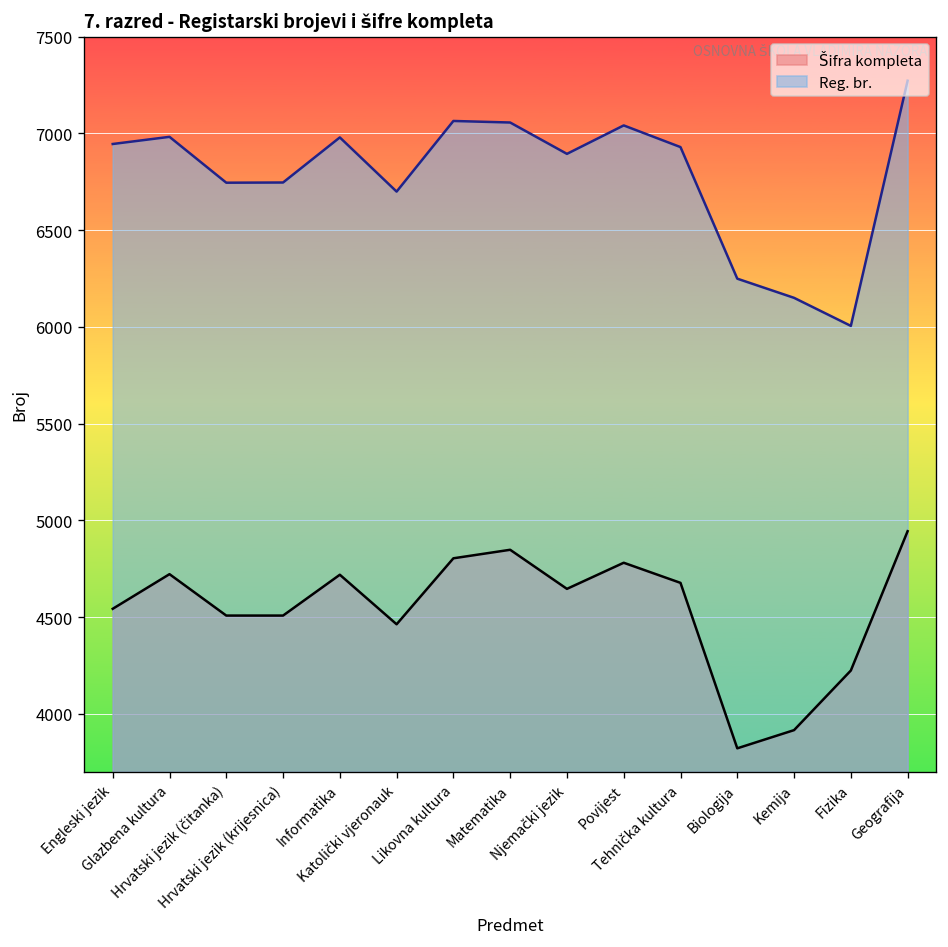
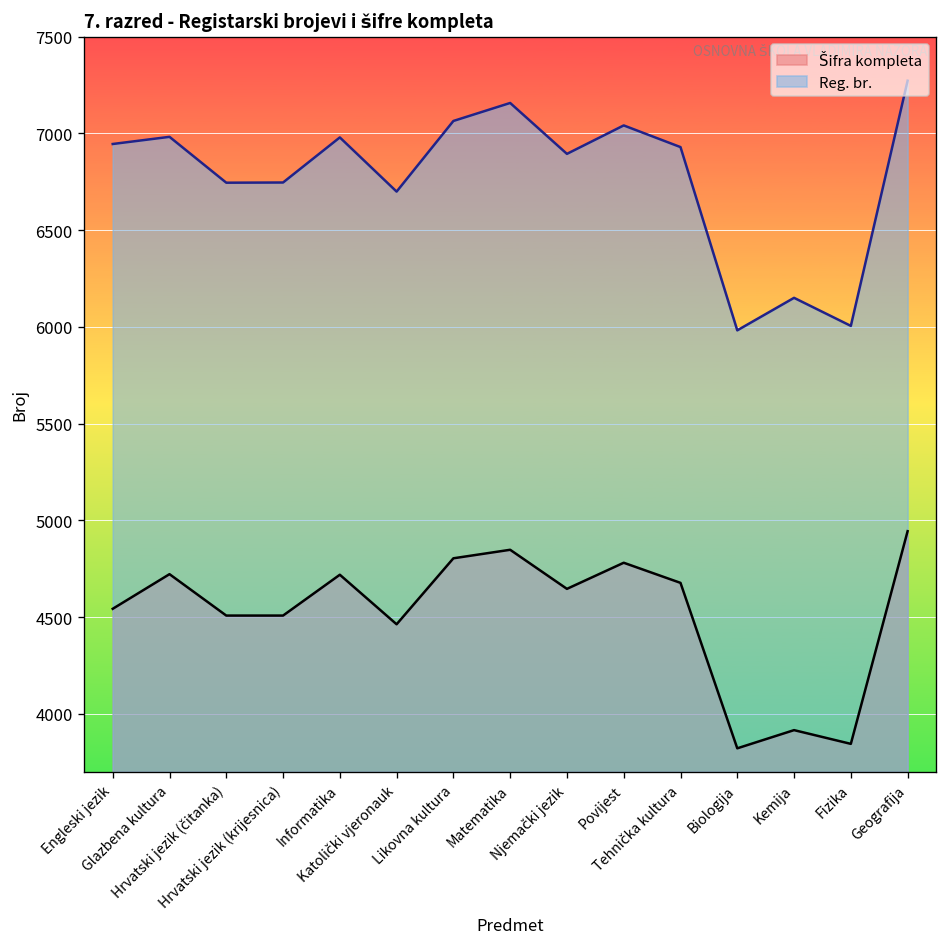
  {
    "Šifra kompleta": {
      "Engleski jezik": 4540,
      "Glazbena kultura": 4720,
      "Hrvatski jezik (čitanka)": 4510,
      "Hrvatski jezik (krijesnica)": 4510,
      "Informatika": 4720,
      "Katolički vjeronauk": 4460,
      "Likovna kultura": 4800,
      "Matematika": 4850,
      "Njemački jezik": 4650,
      "Povijest": 4780,
      "Tehnička kultura": 4680,
      "Biologija": 3820,
      "Kemija": 3920,
-     "Fizika": 4220,
+     "Fizika": 3850,
      "Geografija": 4940
    },
    "Reg. br.": {
      "Engleski jezik": 6950,
      "Glazbena kultura": 6980,
      "Hrvatski jezik (čitanka)": 6750,
      "Hrvatski jezik (krijesnica)": 6750,
      "Informatika": 6980,
      "Katolički vjeronauk": 6700,
      "Likovna kultura": 7060,
-     "Matematika": 7060,
+     "Matematika": 7160,
      "Njemački jezik": 6890,
      "Povijest": 7040,
      "Tehnička kultura": 6930,
-     "Biologija": 6250,
+     "Biologija": 5980,
      "Kemija": 6150,
      "Fizika": 6010
    }
  }
